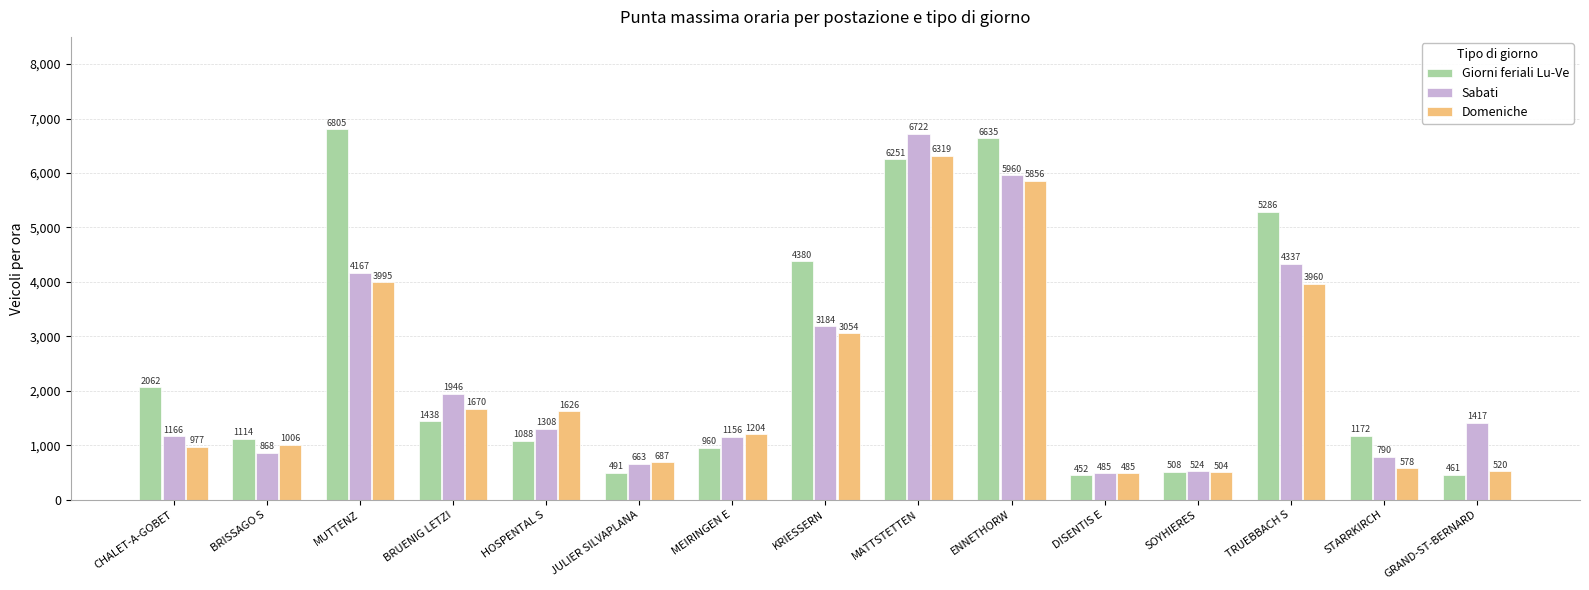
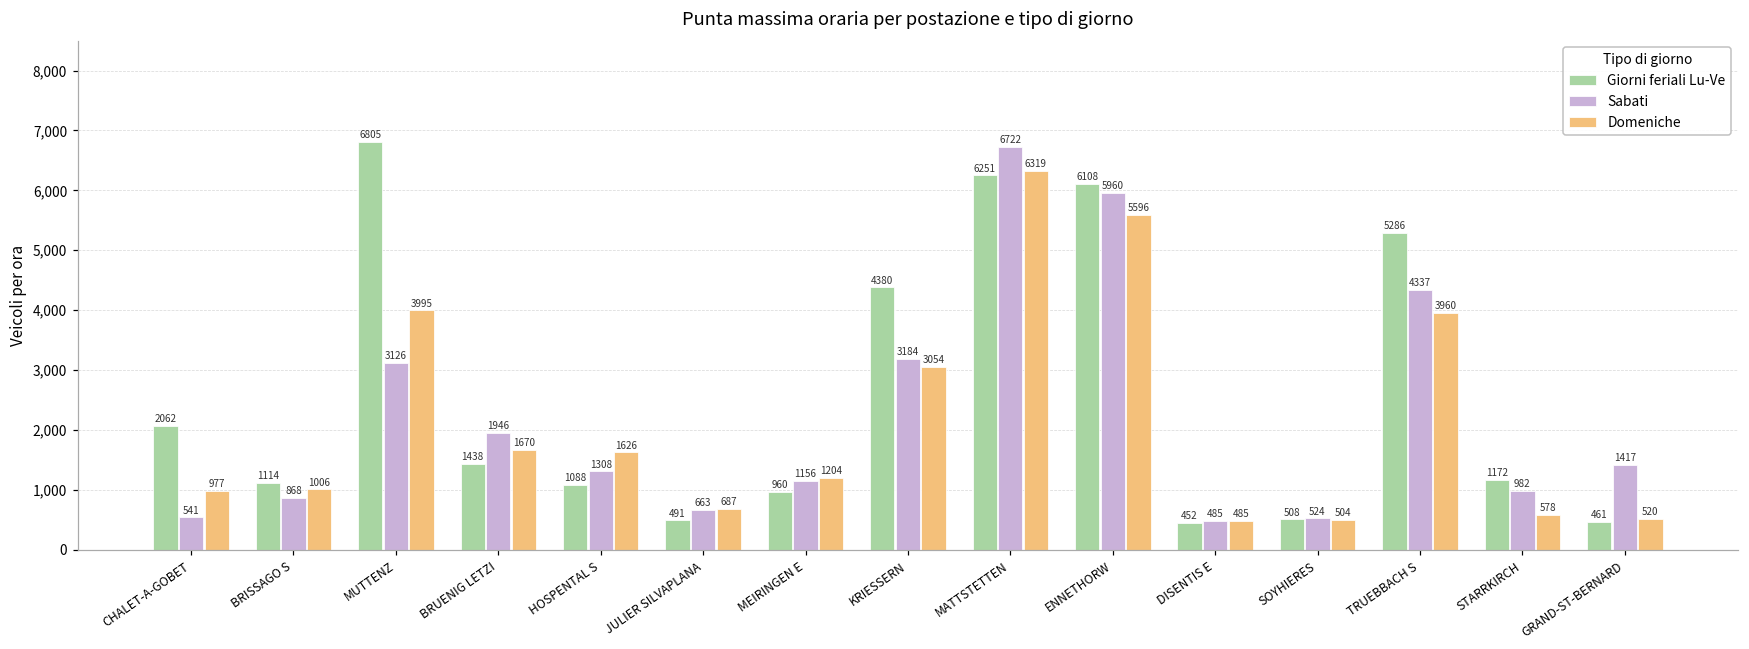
  {
    "Giorni feriali Lu-Ve": {
      "CHALET-A-GOBET": 2062,
      "BRISSAGO S": 1114,
      "MUTTENZ": 6805,
      "BRUENIG LETZI": 1438,
      "HOSPENTAL S": 1088,
      "JULIER SILVAPLANA": 491,
      "MEIRINGEN E": 960,
      "KRIESSERN": 4380,
      "MATTSTETTEN": 6251,
-     "ENNETHORW": 6635,
+     "ENNETHORW": 6108,
      "DISENTIS E": 452,
      "SOYHIERES": 508,
      "TRUEBBACH S": 5286,
      "STARRKIRCH": 1172,
      "GRAND-ST-BERNARD": 461
    },
    "Sabati": {
-     "CHALET-A-GOBET": 1166,
+     "CHALET-A-GOBET": 541,
      "BRISSAGO S": 868,
-     "MUTTENZ": 4167,
+     "MUTTENZ": 3126,
      "BRUENIG LETZI": 1946,
      "HOSPENTAL S": 1308,
      "JULIER SILVAPLANA": 663,
      "MEIRINGEN E": 1156,
      "KRIESSERN": 3184,
      "MATTSTETTEN": 6722,
      "ENNETHORW": 5960,
      "DISENTIS E": 485,
      "SOYHIERES": 524,
      "TRUEBBACH S": 4337,
-     "STARRKIRCH": 790,
+     "STARRKIRCH": 982,
      "GRAND-ST-BERNARD": 1417
    },
    "Domeniche": {
      "CHALET-A-GOBET": 977,
      "BRISSAGO S": 1006,
      "MUTTENZ": 3995,
      "BRUENIG LETZI": 1670,
      "HOSPENTAL S": 1626,
      "JULIER SILVAPLANA": 687,
      "MEIRINGEN E": 1204,
      "KRIESSERN": 3054,
      "MATTSTETTEN": 6319,
-     "ENNETHORW": 5856,
+     "ENNETHORW": 5596,
      "DISENTIS E": 485,
      "SOYHIERES": 504,
      "TRUEBBACH S": 3960,
      "STARRKIRCH": 578,
      "GRAND-ST-BERNARD": 520
    }
  }
